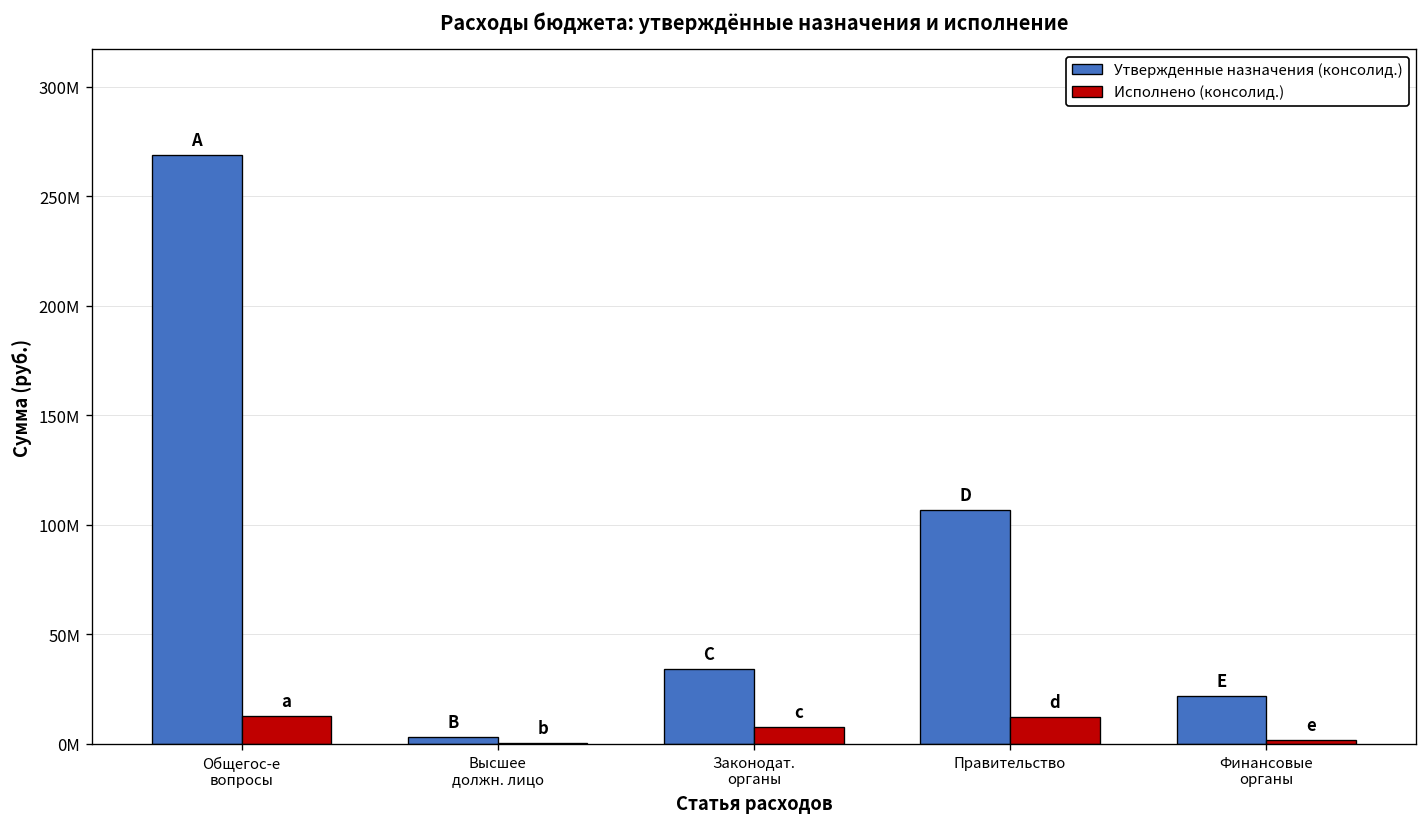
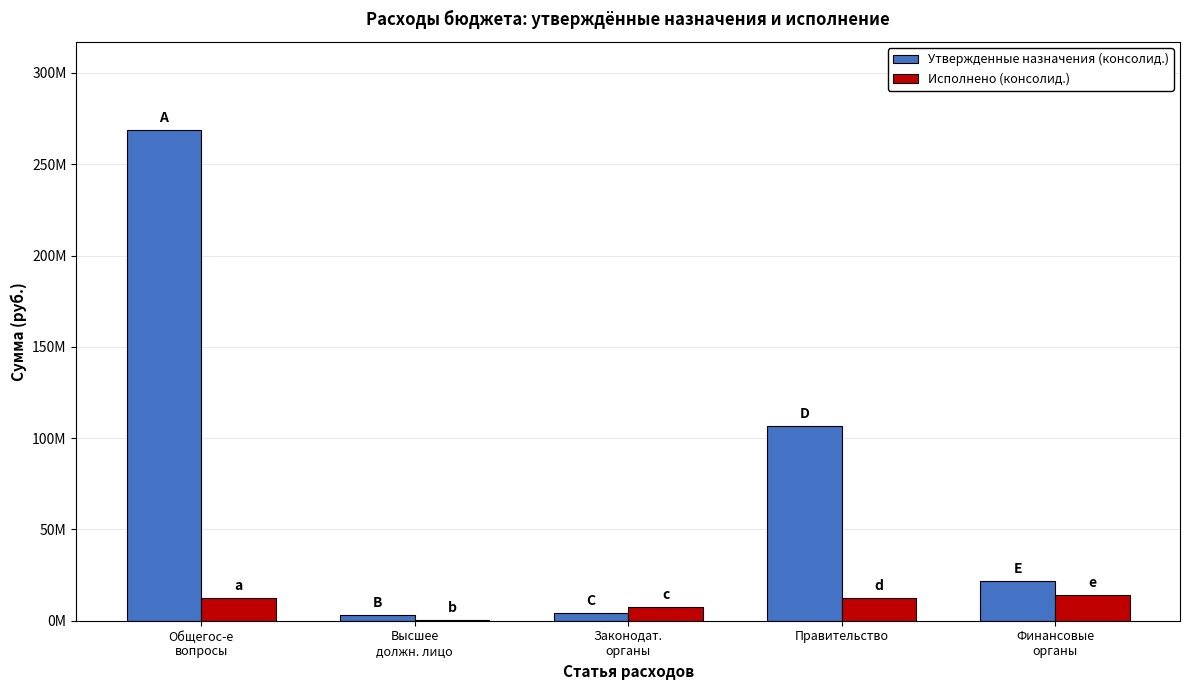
  {
    "Утвержденные назначения (консолид.)": {
      "Общегос-е вопросы": 269000000,
      "Высшее должн. лицо": 3000000,
-     "Законодат. органы": 34000000,
+     "Законодат. органы": 4000000,
      "Правительство": 107000000,
      "Финансовые органы": 22000000
    },
    "Исполнено (консолид.)": {
      "Общегос-е вопросы": 13000000,
      "Законодат. органы": 8000000,
      "Правительство": 12000000,
-     "Финансовые органы": 2000000
+     "Финансовые органы": 14000000
    }
  }
